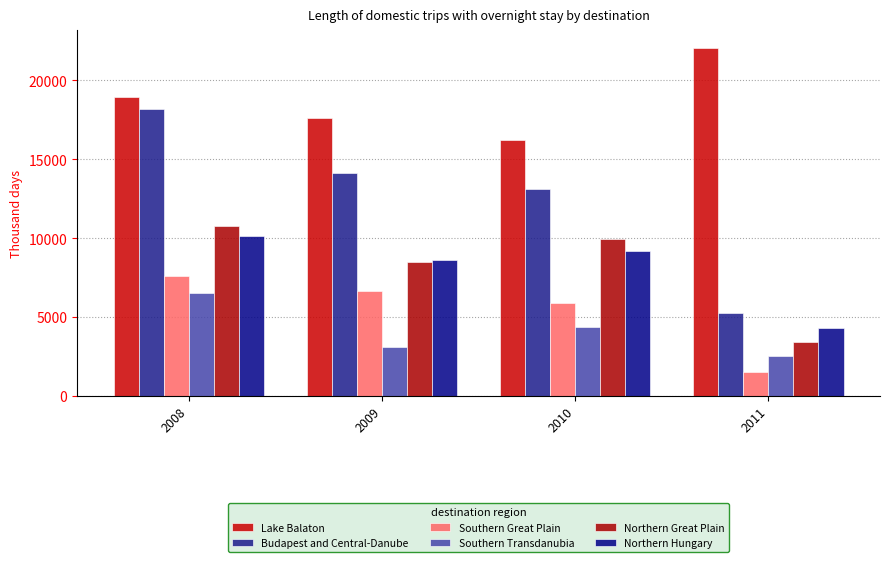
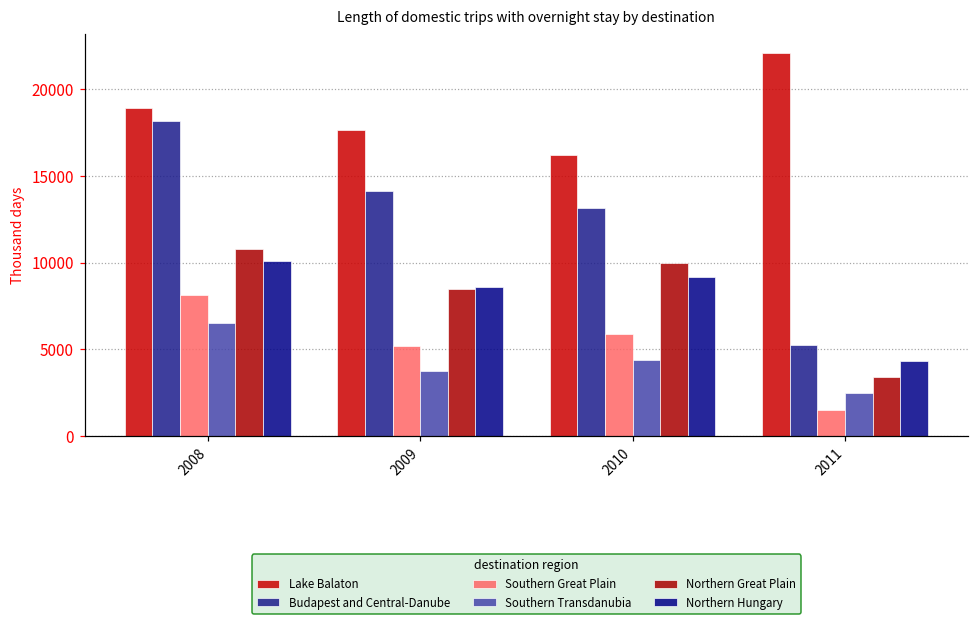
  {
    "Southern Great Plain": {
-     "2008": 7600,
-     "2009": 6700,
+     "2008": 8100,
+     "2009": 5200,
      "2010": 5900,
      "2011": 1500
    },
    "Southern Transdanubia": {
      "2008": 6500,
-     "2009": 3100,
+     "2009": 3800,
      "2010": 4400,
      "2011": 2500
    }
  }
